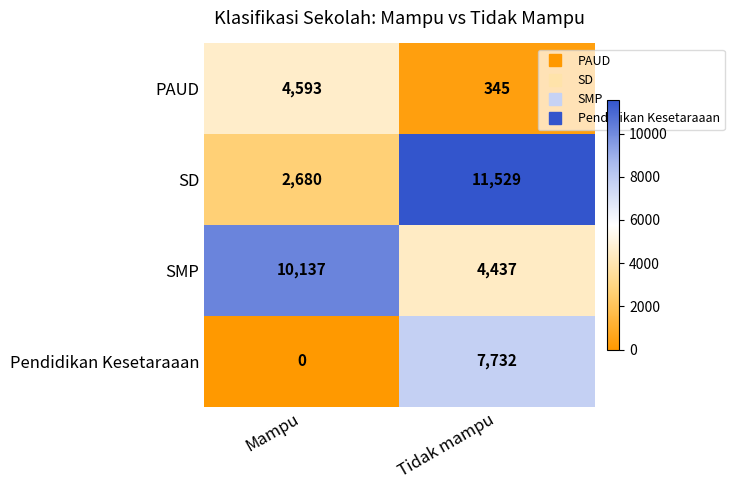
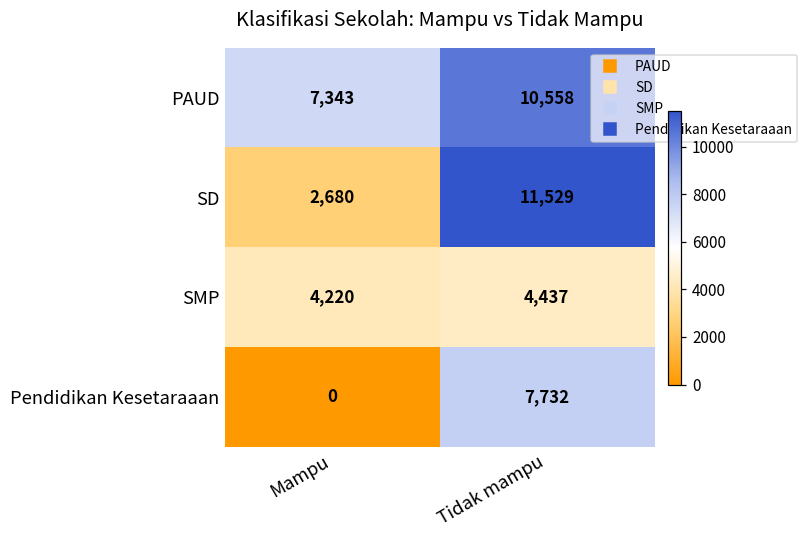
  {
    "PAUD": {
-     "Mampu": "4,593",
-     "Tidak mampu": "345"
+     "Mampu": "7,343",
+     "Tidak mampu": "10,558"
    },
    "SD": {
      "Mampu": "2,680",
      "Tidak mampu": "11,529"
    },
    "SMP": {
-     "Mampu": "10,137",
+     "Mampu": "4,220",
      "Tidak mampu": "4,437"
    },
    "Pendidikan Kesetaraaan": {
      "Mampu": "0",
      "Tidak mampu": "7,732"
    }
  }
